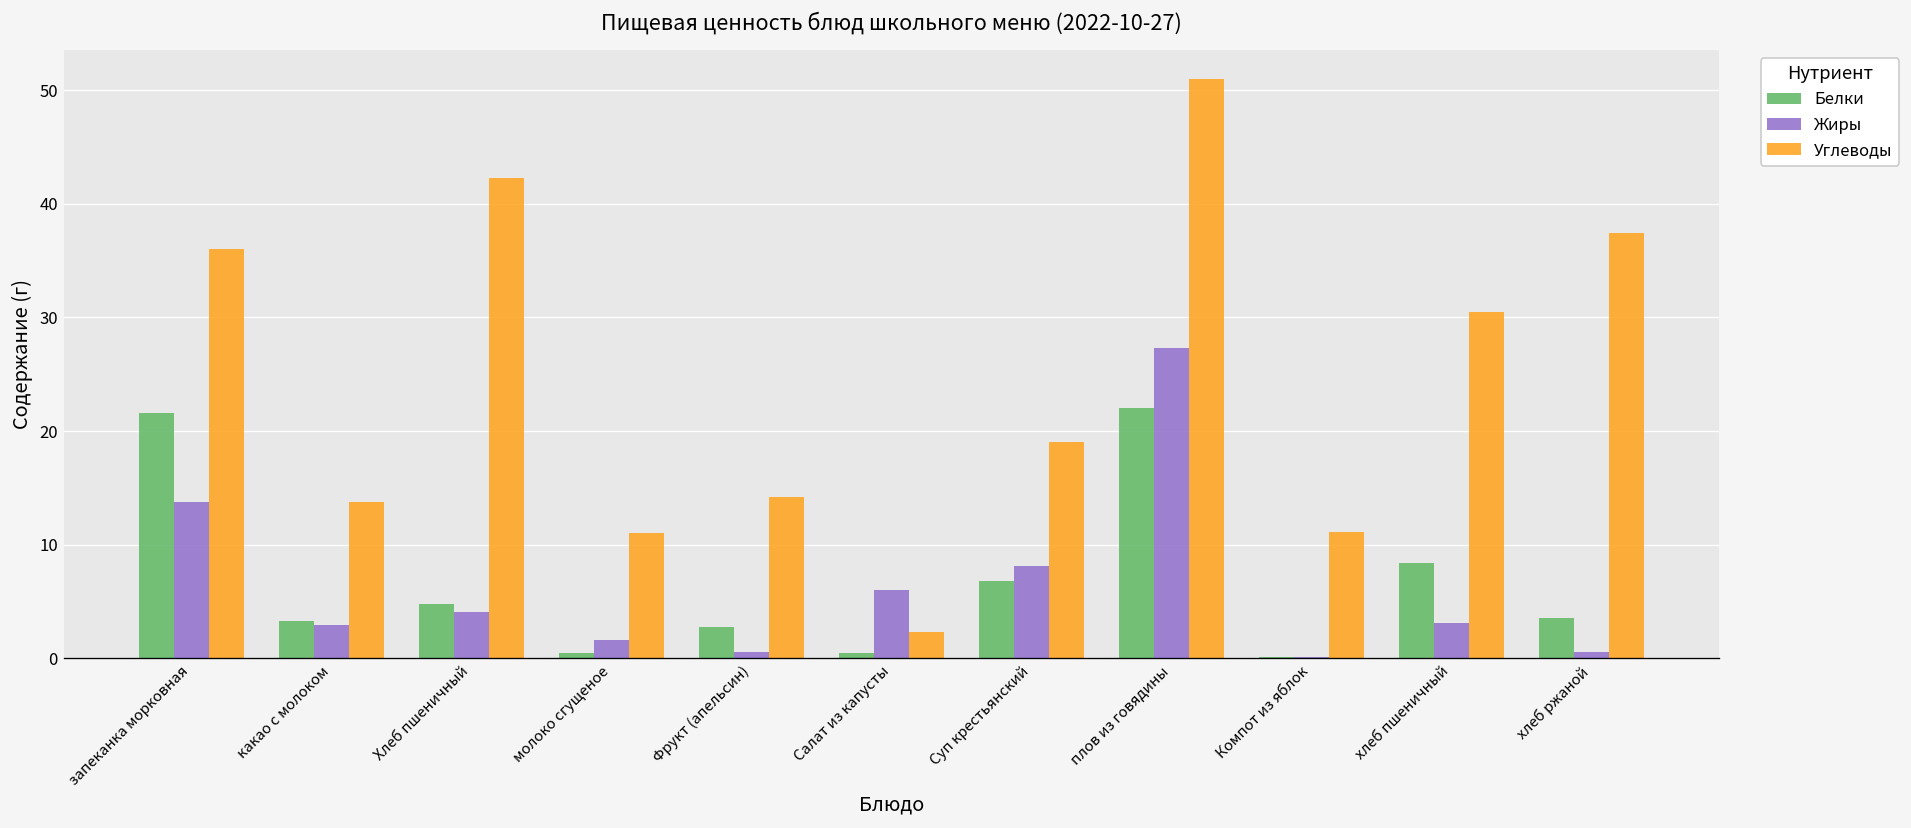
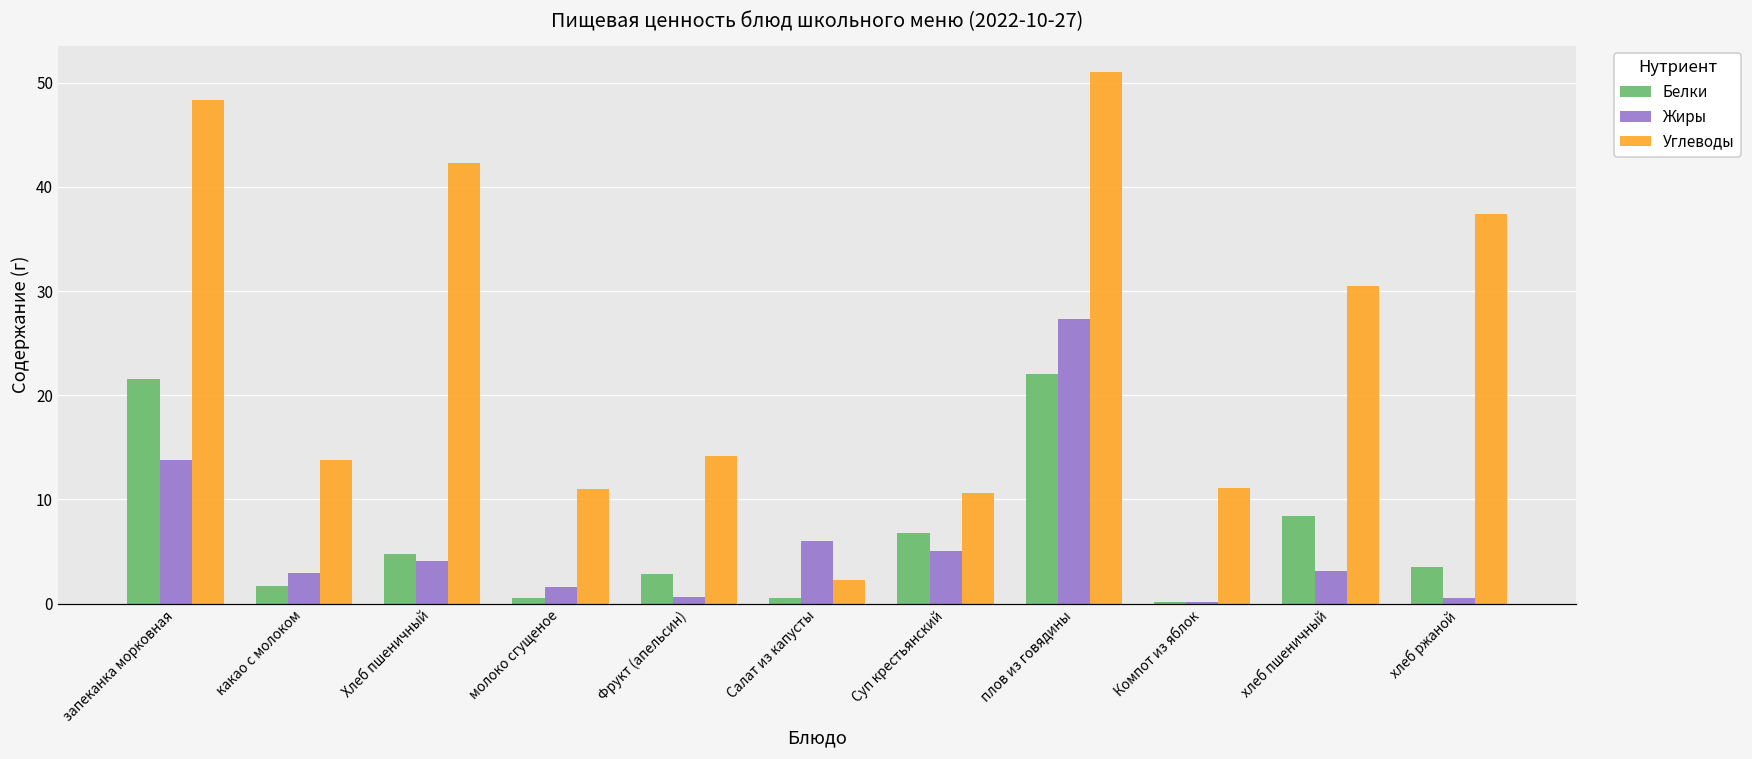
  {
    "Белки": {
      "запеканка морковная": 22,
-     "какао с молоком": 3,
+     "какао с молоком": 2,
      "Хлеб пшеничный": 5,
      "молоко сгущеное": 1,
      "Фрукт (апельсин)": 3,
      "Салат из капусты": 1,
      "Суп крестьянский": 7,
      "плов из говядины": 22,
      "хлеб пшеничный": 8,
      "хлеб ржаной": 4
    },
    "Жиры": {
      "запеканка морковная": 14,
      "какао с молоком": 3,
      "Хлеб пшеничный": 4,
      "молоко сгущеное": 2,
      "Фрукт (апельсин)": 1,
      "Салат из капусты": 6,
-     "Суп крестьянский": 8,
+     "Суп крестьянский": 5,
      "плов из говядины": 27,
      "хлеб пшеничный": 3,
      "хлеб ржаной": 1
    },
    "Углеводы": {
-     "запеканка морковная": 36,
+     "запеканка морковная": 48,
      "какао с молоком": 14,
      "Хлеб пшеничный": 42,
      "молоко сгущеное": 11,
      "Фрукт (апельсин)": 14,
      "Салат из капусты": 2,
-     "Суп крестьянский": 19,
+     "Суп крестьянский": 11,
      "плов из говядины": 51,
      "Компот из яблок": 11,
      "хлеб пшеничный": 30,
      "хлеб ржаной": 37
    }
  }
